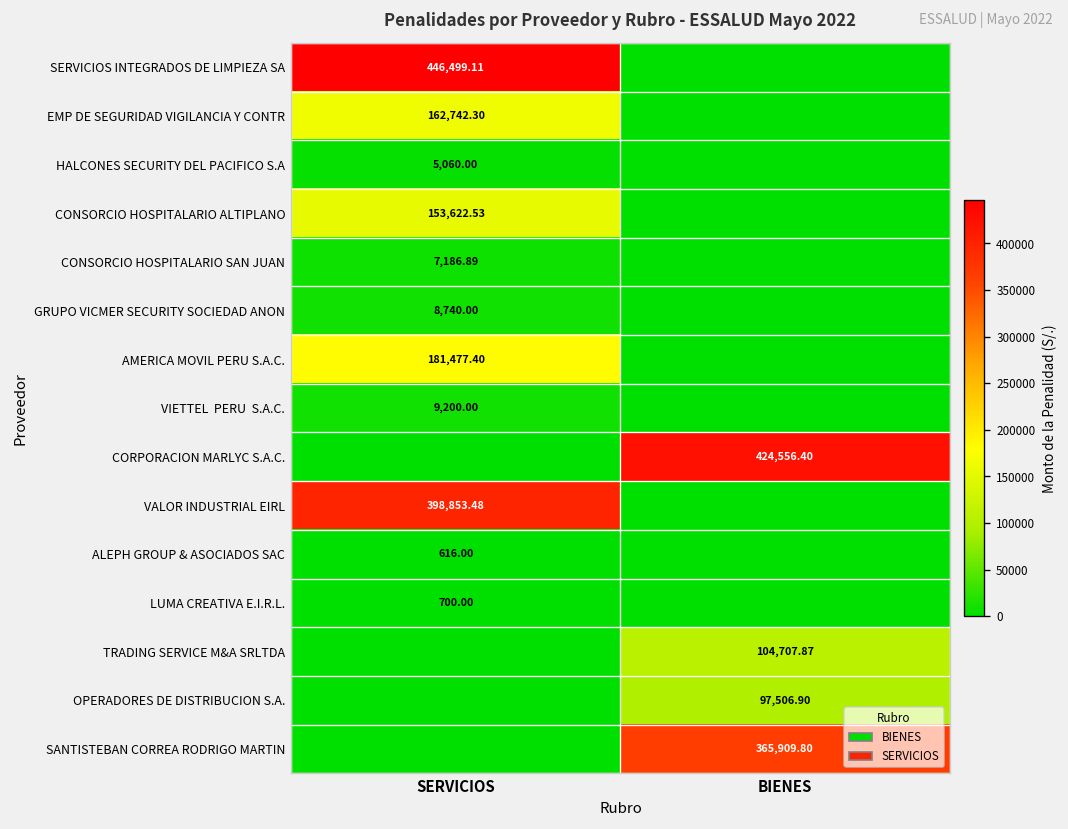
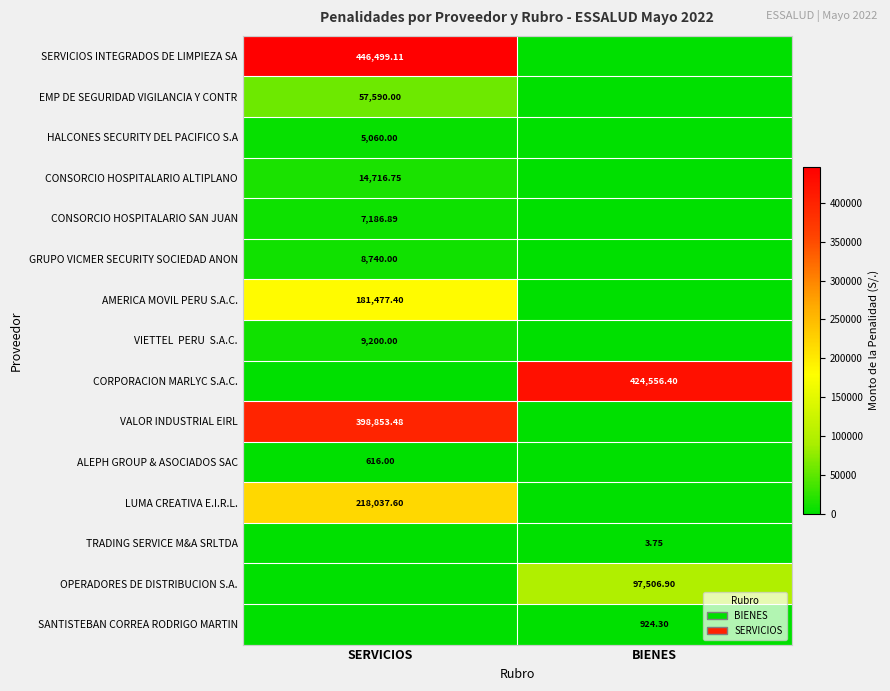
  {
    "SERVICIOS INTEGRADOS DE LIMPIEZA SA": {
      "SERVICIOS": "446,499.11"
    },
    "EMP DE SEGURIDAD VIGILANCIA Y CONTR": {
-     "SERVICIOS": "162,742.30"
+     "SERVICIOS": "57,590.00"
    },
    "HALCONES SECURITY DEL PACIFICO S.A": {
      "SERVICIOS": "5,060.00"
    },
    "CONSORCIO HOSPITALARIO ALTIPLANO": {
-     "SERVICIOS": "153,622.53"
+     "SERVICIOS": "14,716.75"
    },
    "CONSORCIO HOSPITALARIO SAN JUAN": {
      "SERVICIOS": "7,186.89"
    },
    "GRUPO VICMER SECURITY SOCIEDAD ANON": {
      "SERVICIOS": "8,740.00"
    },
    "AMERICA MOVIL PERU S.A.C.": {
      "SERVICIOS": "181,477.40"
    },
    "VIETTEL PERU S.A.C.": {
      "SERVICIOS": "9,200.00"
    },
    "CORPORACION MARLYC S.A.C.": {
      "BIENES": "424,556.40"
    },
    "VALOR INDUSTRIAL EIRL": {
      "SERVICIOS": "398,853.48"
    },
    "ALEPH GROUP & ASOCIADOS SAC": {
      "SERVICIOS": "616.00"
    },
    "LUMA CREATIVA E.I.R.L.": {
-     "SERVICIOS": "700.00"
+     "SERVICIOS": "218,037.60"
    },
    "TRADING SERVICE M&A SRLTDA": {
-     "BIENES": "104,707.87"
+     "BIENES": "3.75"
    },
    "OPERADORES DE DISTRIBUCION S.A.": {
      "BIENES": "97,506.90"
    },
    "SANTISTEBAN CORREA RODRIGO MARTIN": {
-     "BIENES": "365,909.80"
+     "BIENES": "924.30"
    }
  }
